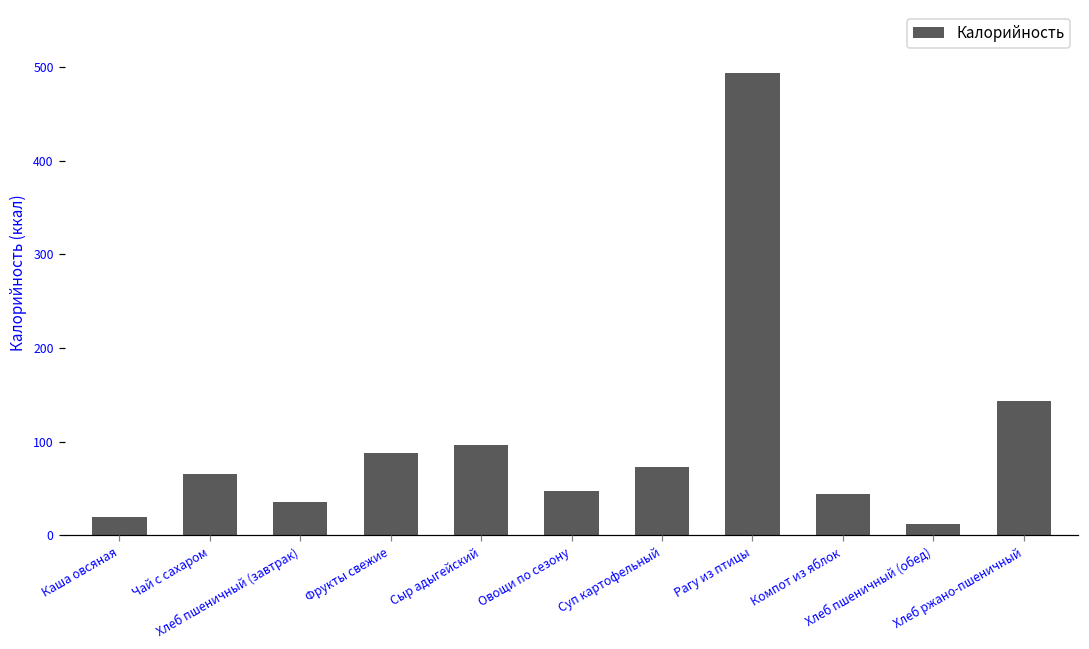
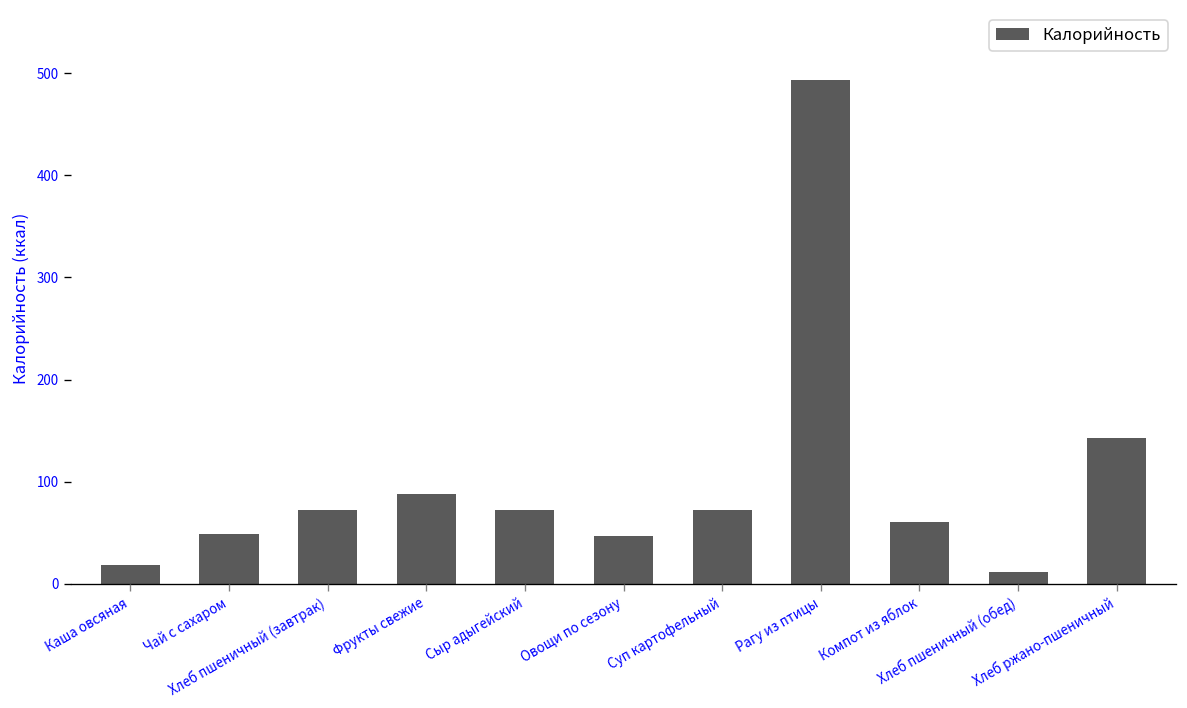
  {
    "Каша овсяная": 20,
-   "Чай с сахаром": 70,
-   "Хлеб пшеничный (завтрак)": 40,
+   "Чай с сахаром": 50,
+   "Хлеб пшеничный (завтрак)": 70,
    "Фрукты свежие": 90,
-   "Сыр адыгейский": 100,
+   "Сыр адыгейский": 70,
    "Овощи по сезону": 50,
    "Суп картофельный": 70,
    "Рагу из птицы": 490,
-   "Компот из яблок": 40,
+   "Компот из яблок": 60,
    "Хлеб пшеничный (обед)": 10,
    "Хлеб ржано-пшеничный": 140
  }
